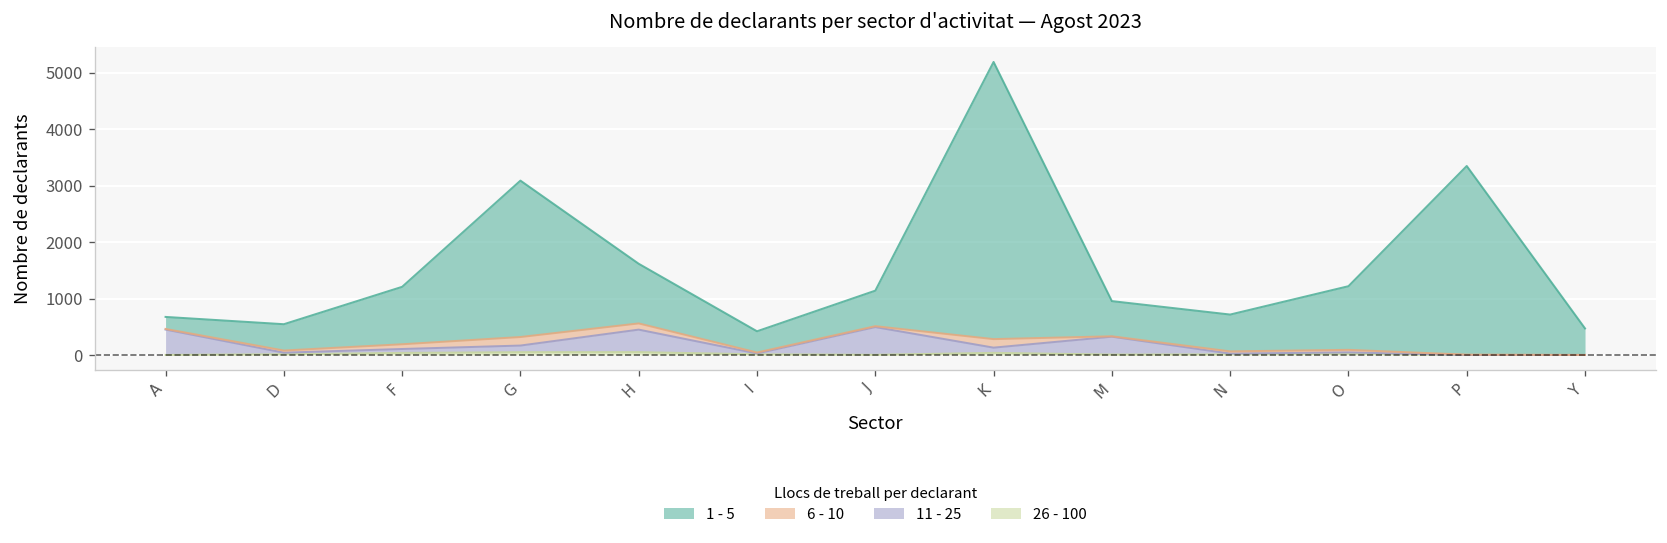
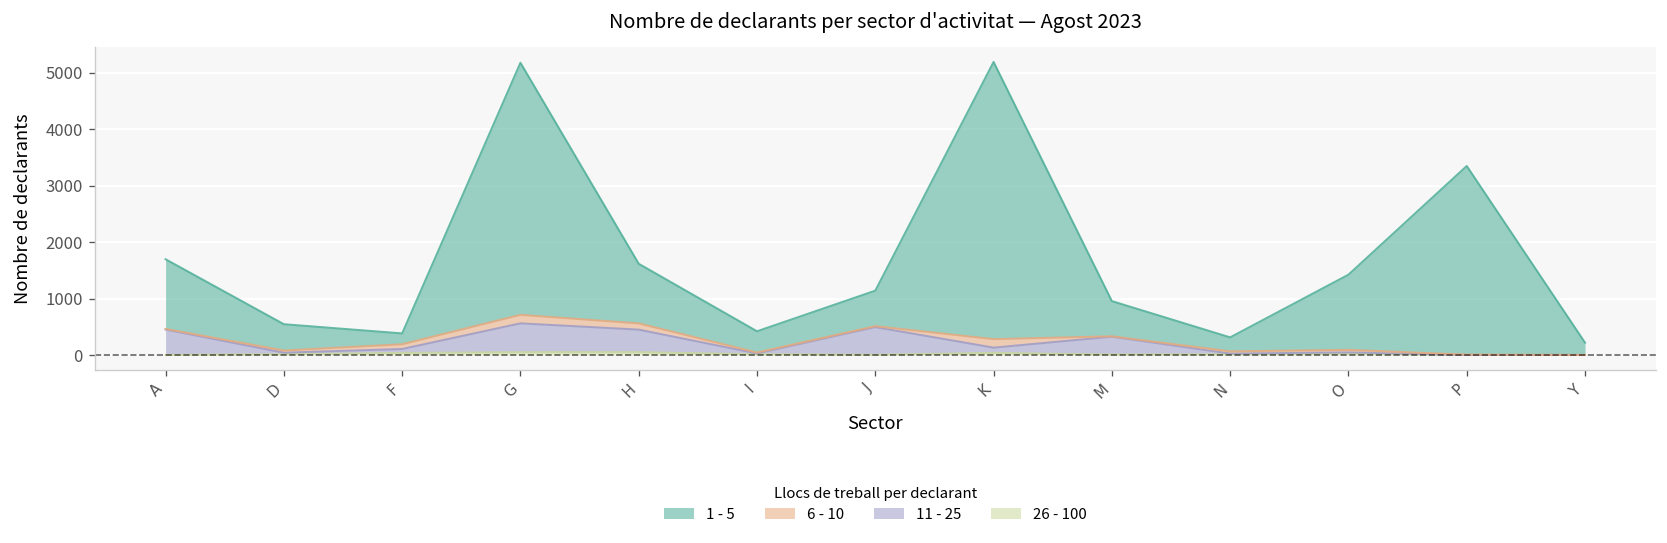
  {
    "11 - 25": {
      "F": 100,
-     "G": 100,
+     "G": 500,
      "H": 400,
      "K": 100
    },
    "1 - 5": {
-     "A": 200,
+     "A": 1200,
      "D": 500,
-     "F": 1000,
-     "G": 2800,
+     "F": 200,
+     "G": 4500,
      "H": 1100,
      "I": 400,
      "J": 600,
      "K": 4900,
      "M": 600,
-     "N": 700,
-     "O": 1100,
+     "N": 200,
+     "O": 1300,
      "P": 3300,
-     "Y": 500
+     "Y": 200
    }
  }
